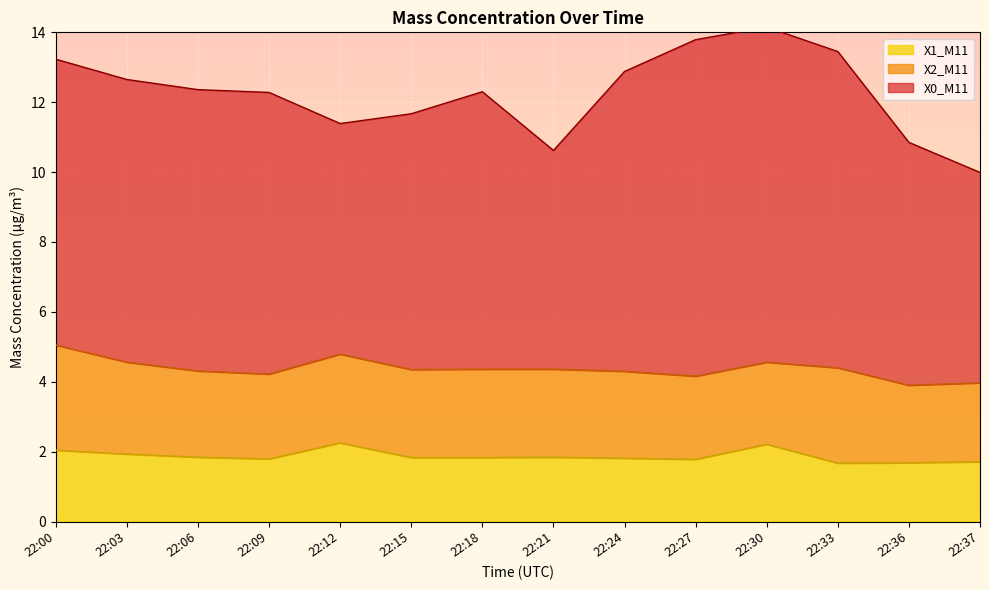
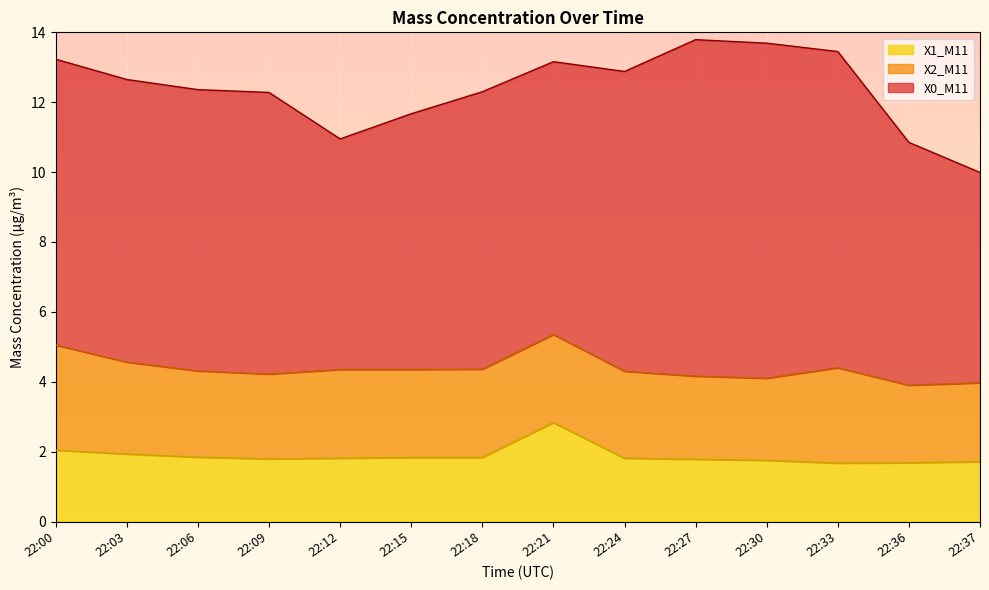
  {
    "X1_M11": {
      "22:00": 2.0,
      "22:03": 1.9,
      "22:06": 1.8,
      "22:09": 1.8,
-     "22:12": 2.3,
+     "22:12": 1.8,
      "22:15": 1.8,
      "22:18": 1.8,
-     "22:21": 1.8,
+     "22:21": 2.8,
      "22:24": 1.8,
      "22:27": 1.8,
-     "22:30": 2.2,
+     "22:30": 1.8,
      "22:33": 1.7,
      "22:36": 1.7,
      "22:37": 1.7
    },
    "X2_M11": {
      "22:00": 3.0,
      "22:03": 2.6,
      "22:06": 2.5,
      "22:09": 2.4,
      "22:12": 2.5,
      "22:15": 2.5,
      "22:18": 2.5,
      "22:21": 2.5,
      "22:24": 2.5,
      "22:27": 2.4,
      "22:30": 2.4,
      "22:33": 2.7,
      "22:36": 2.2,
      "22:37": 2.3
    },
    "X0_M11": {
      "22:00": 8.2,
      "22:03": 8.1,
      "22:06": 8.1,
      "22:09": 8.1,
      "22:12": 6.6,
      "22:15": 7.3,
      "22:18": 7.9,
-     "22:21": 6.3,
+     "22:21": 7.8,
      "22:24": 8.6,
      "22:27": 9.6,
      "22:33": 9.1,
      "22:36": 7.0,
      "22:37": 6.0
    }
  }
